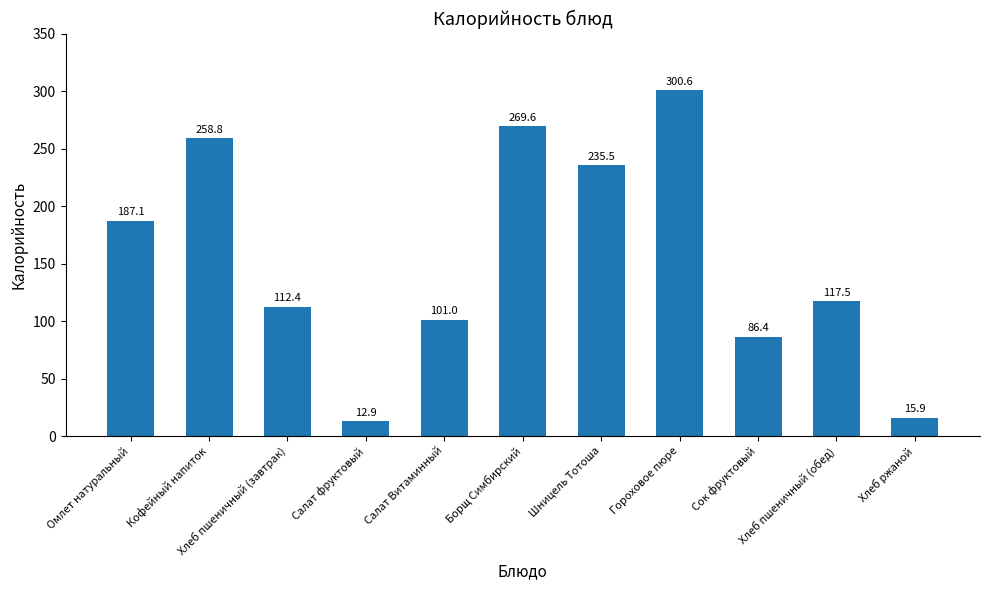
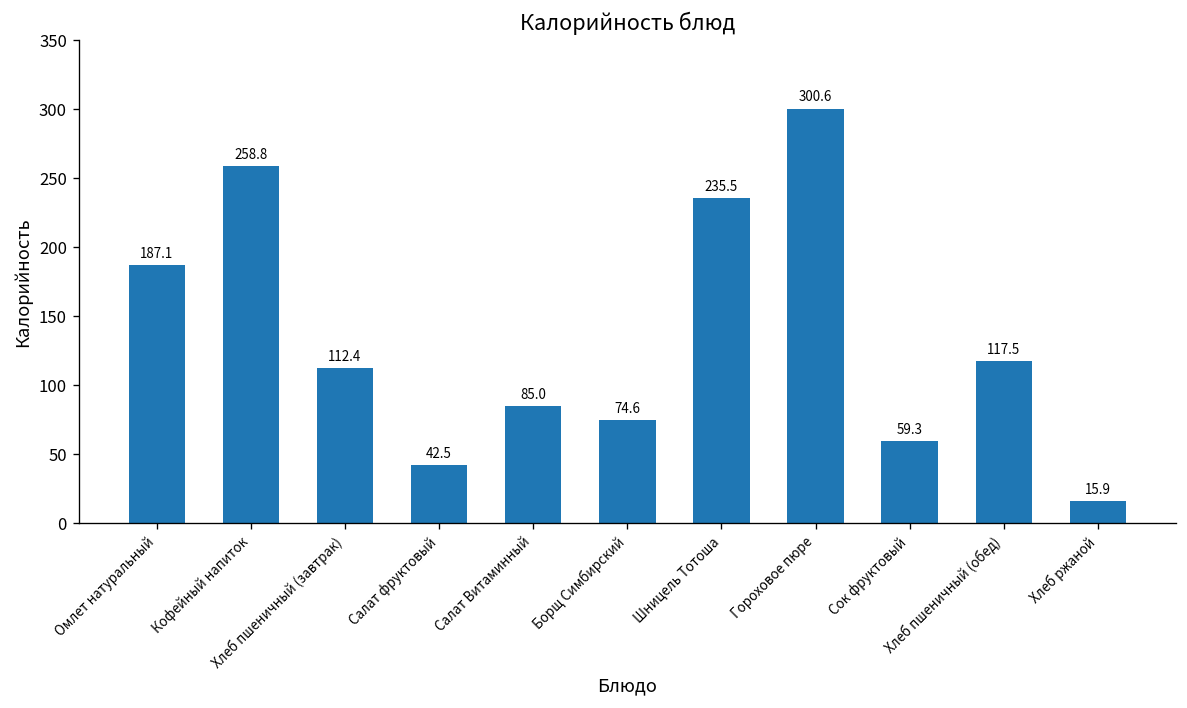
  {
    "Омлет натуральный": 187.1,
    "Кофейный напиток": 258.8,
    "Хлеб пшеничный (завтрак)": 112.4,
-   "Салат фруктовый": 12.9,
-   "Салат Витаминный": 101.0,
-   "Борщ Симбирский": 269.6,
+   "Салат фруктовый": 42.5,
+   "Салат Витаминный": 85.0,
+   "Борщ Симбирский": 74.6,
    "Шницель Тотоша": 235.5,
    "Гороховое пюре": 300.6,
-   "Сок фруктовый": 86.4,
+   "Сок фруктовый": 59.3,
    "Хлеб пшеничный (обед)": 117.5,
    "Хлеб ржаной": 15.9
  }
